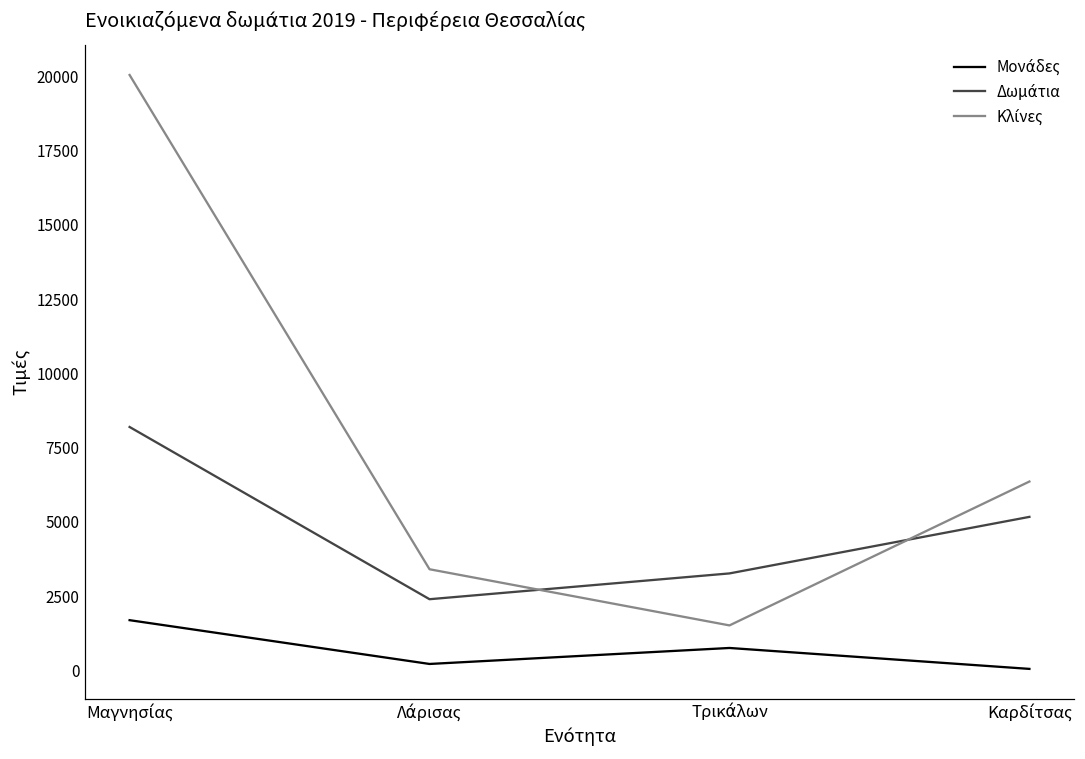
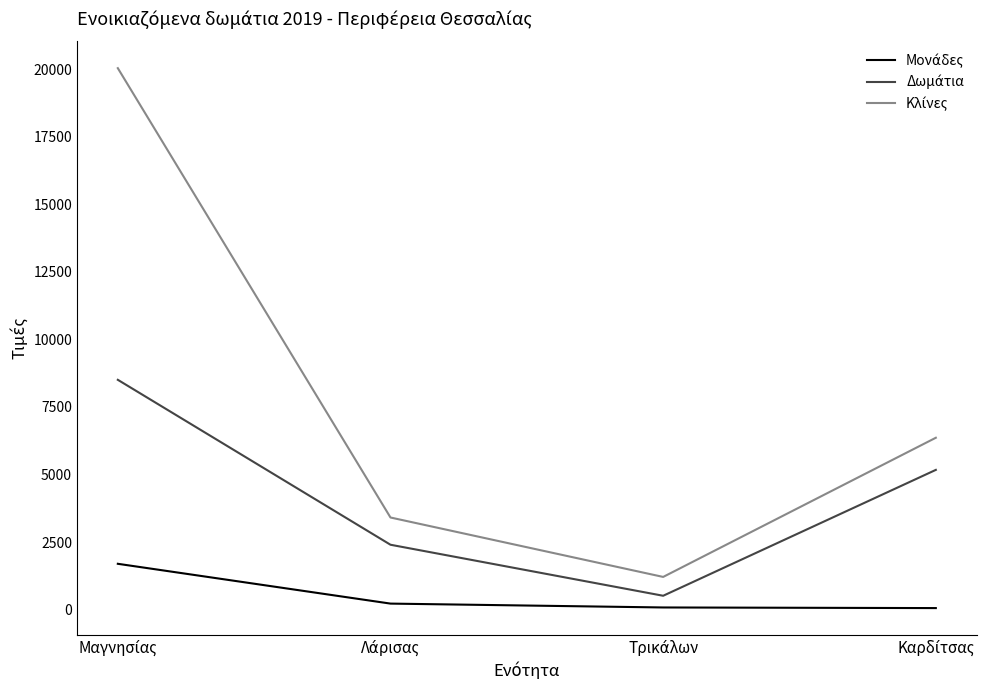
  {
    "Μονάδες": {
      "Μαγνησίας": 1700,
      "Λάρισας": 200,
-     "Τρικάλων": 800,
+     "Τρικάλων": 100,
      "Καρδίτσας": 100
    },
    "Δωμάτια": {
-     "Μαγνησίας": 8200,
+     "Μαγνησίας": 8500,
      "Λάρισας": 2400,
-     "Τρικάλων": 3300,
+     "Τρικάλων": 500,
      "Καρδίτσας": 5200
    },
    "Κλίνες": {
      "Μαγνησίας": 20000,
      "Λάρισας": 3400,
-     "Τρικάλων": 1500,
+     "Τρικάλων": 1200,
      "Καρδίτσας": 6400
    }
  }
